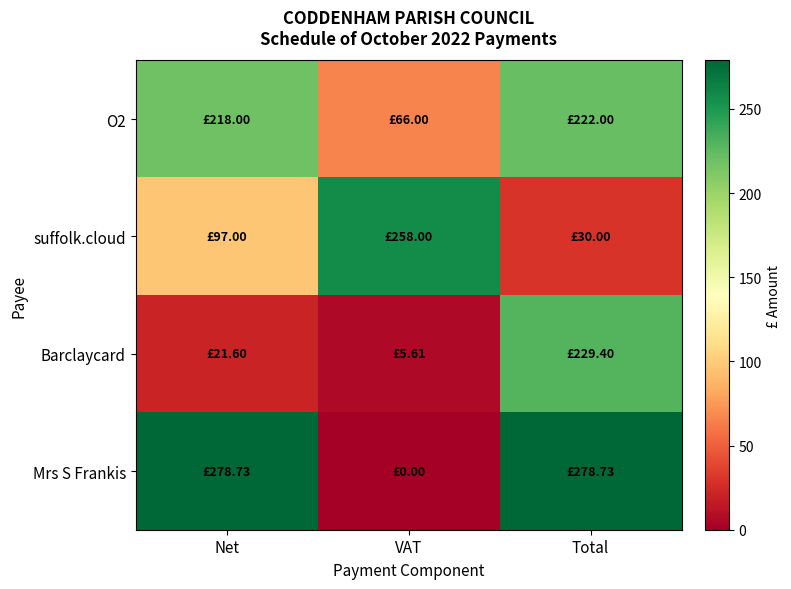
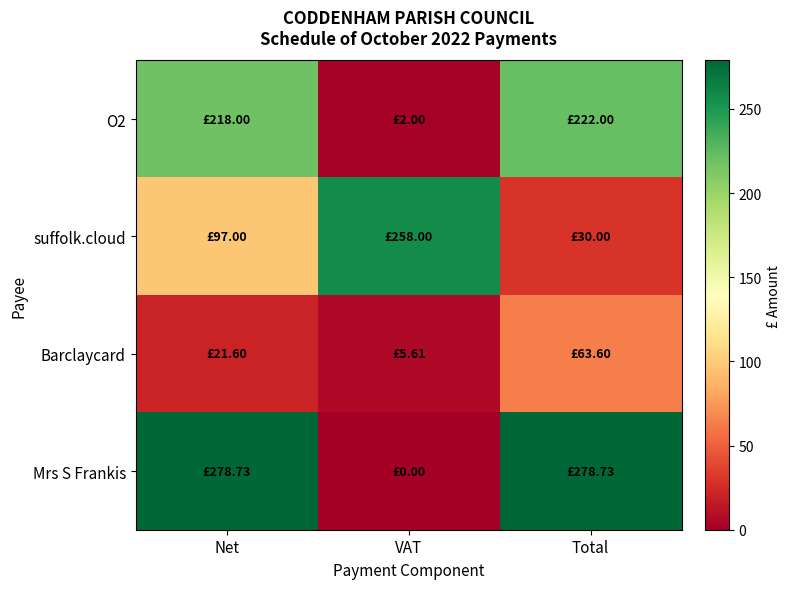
  {
    "O2": {
      "Net": "£218.00",
-     "VAT": "£66.00",
+     "VAT": "£2.00",
      "Total": "£222.00"
    },
    "suffolk.cloud": {
      "Net": "£97.00",
      "VAT": "£258.00",
      "Total": "£30.00"
    },
    "Barclaycard": {
      "Net": "£21.60",
      "VAT": "£5.61",
-     "Total": "£229.40"
+     "Total": "£63.60"
    },
    "Mrs S Frankis": {
      "Net": "£278.73",
      "VAT": "£0.00",
      "Total": "£278.73"
    }
  }
